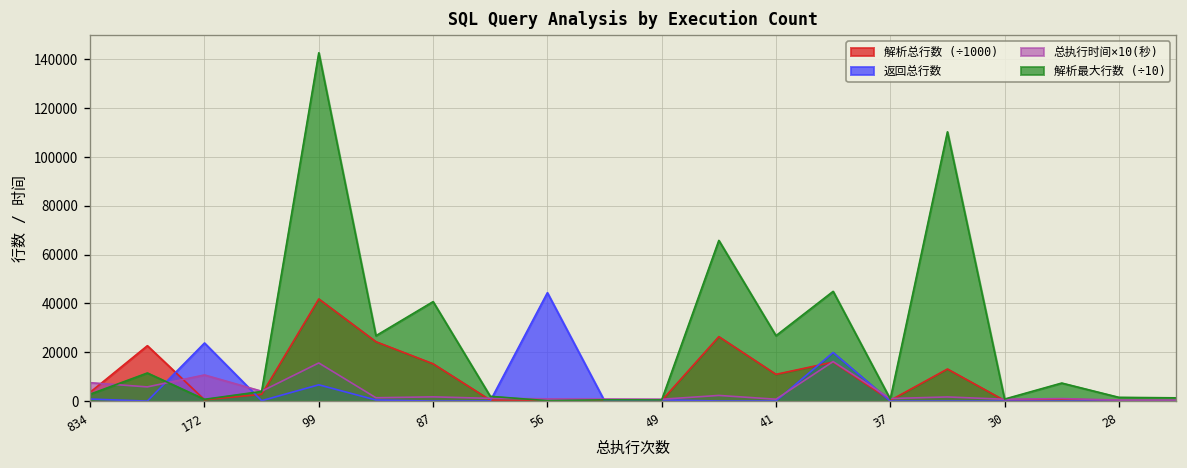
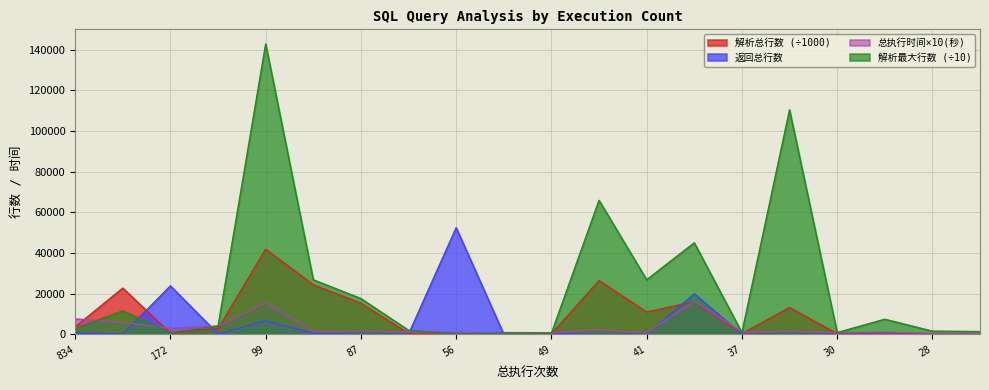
  {
    "解析总行数 (÷1000)": {
      "99": 42000,
      "87": 15000,
      "41": 11000
    },
    "返回总行数": {
      "834": 1000,
      "172": 24000,
      "99": 7000,
      "87": 0,
-     "56": 44000
+     "56": 52000
    },
    "总执行时间×10(秒)": {
      "834": 8000,
-     "172": 11000,
+     "172": 3000,
      "99": 16000,
      "87": 2000
    },
    "解析最大行数 (÷10)": {
      "99": 143000,
-     "87": 41000,
+     "87": 18000,
      "41": 27000
    }
  }
